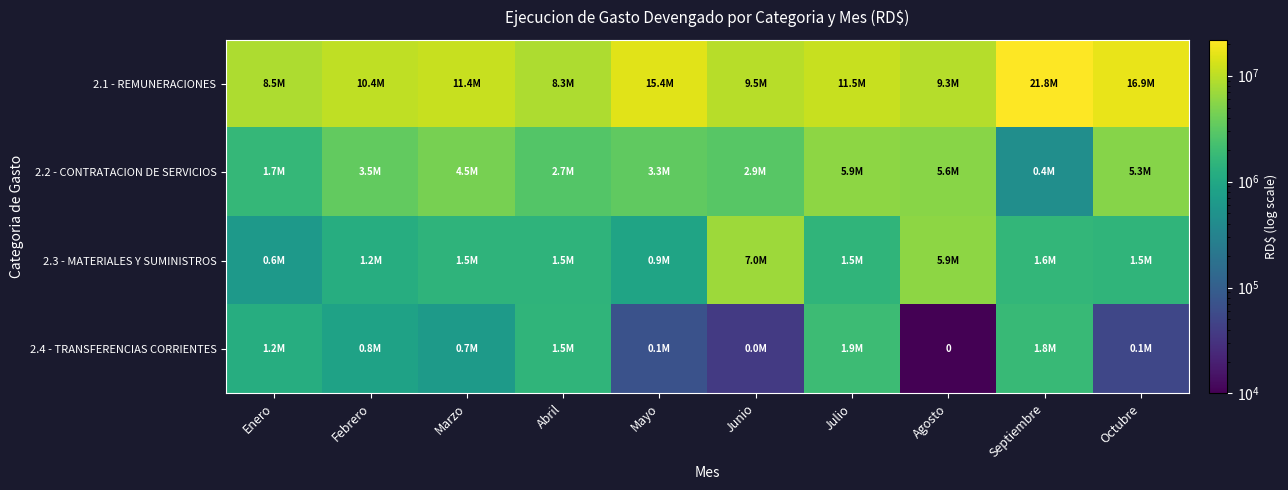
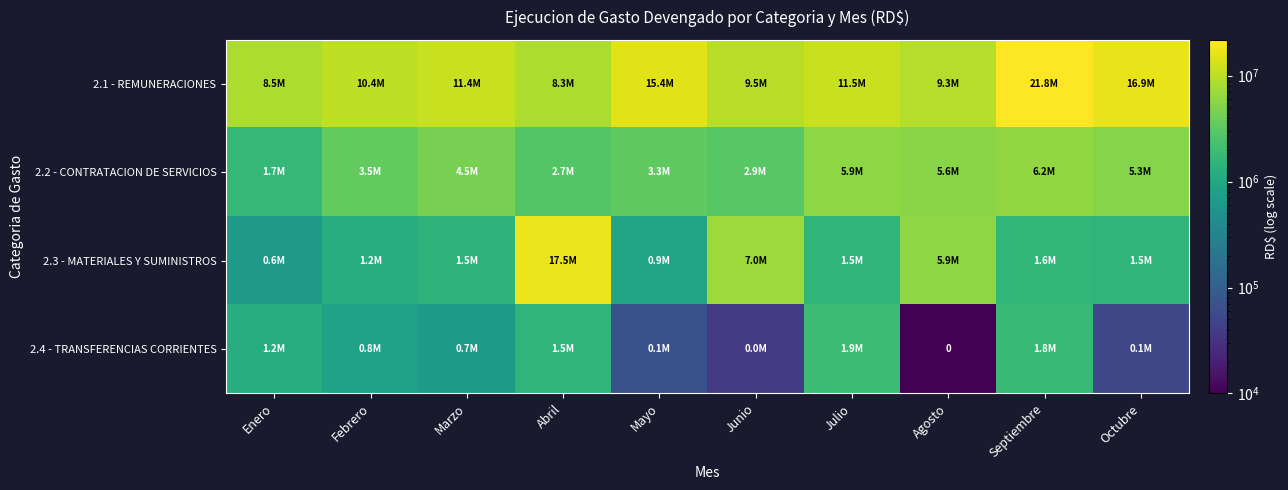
  {
    "2.1 - REMUNERACIONES": {
      "Enero": "8.5M",
      "Febrero": "10.4M",
      "Marzo": "11.4M",
      "Abril": "8.3M",
      "Mayo": "15.4M",
      "Junio": "9.5M",
      "Julio": "11.5M",
      "Agosto": "9.3M",
      "Septiembre": "21.8M",
      "Octubre": "16.9M"
    },
    "2.2 - CONTRATACION DE SERVICIOS": {
      "Enero": "1.7M",
      "Febrero": "3.5M",
      "Marzo": "4.5M",
      "Abril": "2.7M",
      "Mayo": "3.3M",
      "Junio": "2.9M",
      "Julio": "5.9M",
      "Agosto": "5.6M",
-     "Septiembre": "0.4M",
+     "Septiembre": "6.2M",
      "Octubre": "5.3M"
    },
    "2.3 - MATERIALES Y SUMINISTROS": {
      "Enero": "0.6M",
      "Febrero": "1.2M",
      "Marzo": "1.5M",
-     "Abril": "1.5M",
+     "Abril": "17.5M",
      "Mayo": "0.9M",
      "Junio": "7.0M",
      "Julio": "1.5M",
      "Agosto": "5.9M",
      "Septiembre": "1.6M",
      "Octubre": "1.5M"
    },
    "2.4 - TRANSFERENCIAS CORRIENTES": {
      "Enero": "1.2M",
      "Febrero": "0.8M",
      "Marzo": "0.7M",
      "Abril": "1.5M",
      "Mayo": "0.1M",
      "Junio": "0.0M",
      "Julio": "1.9M",
      "Agosto": "0",
      "Septiembre": "1.8M",
      "Octubre": "0.1M"
    }
  }
